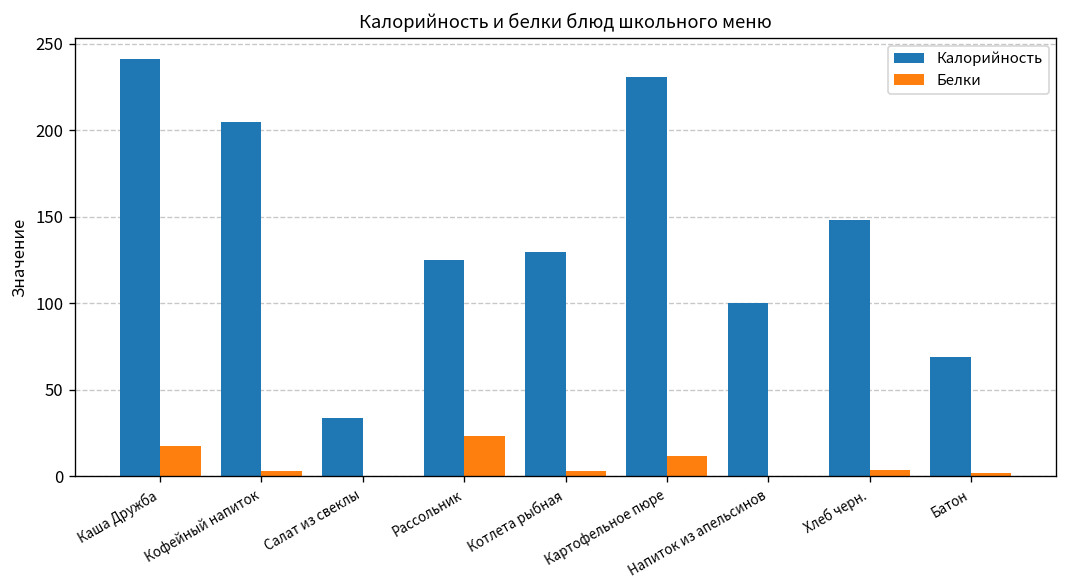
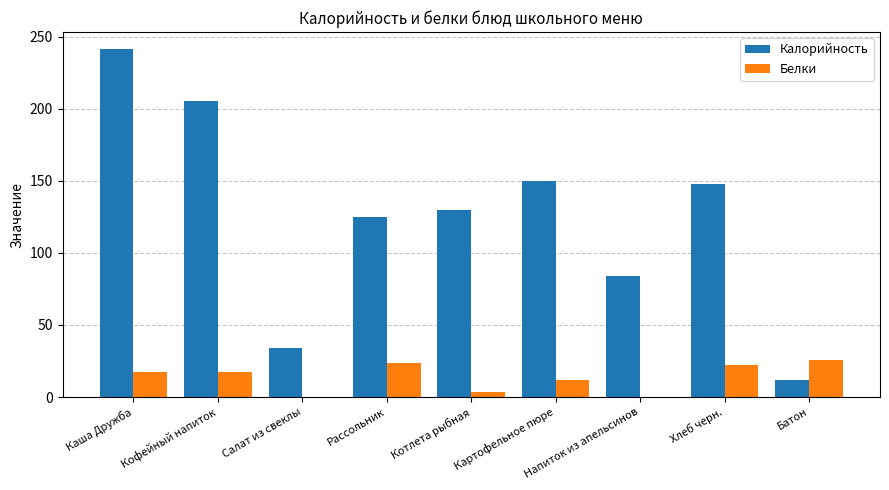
  {
    "Калорийность": {
      "Каша Дружба": 241,
      "Кофейный напиток": 205,
      "Салат из свеклы": 34,
      "Рассольник": 125,
      "Котлета рыбная": 130,
-     "Картофельное пюре": 231,
-     "Напиток из апельсинов": 100,
+     "Картофельное пюре": 150,
+     "Напиток из апельсинов": 84,
      "Хлеб черн.": 148,
-     "Батон": 69
+     "Батон": 12
    },
    "Белки": {
      "Каша Дружба": 18,
-     "Кофейный напиток": 3,
+     "Кофейный напиток": 18,
      "Салат из свеклы": 0,
      "Рассольник": 24,
      "Котлета рыбная": 3,
      "Картофельное пюре": 12,
      "Напиток из апельсинов": 0,
-     "Хлеб черн.": 4,
-     "Батон": 2
+     "Хлеб черн.": 22,
+     "Батон": 26
    }
  }
